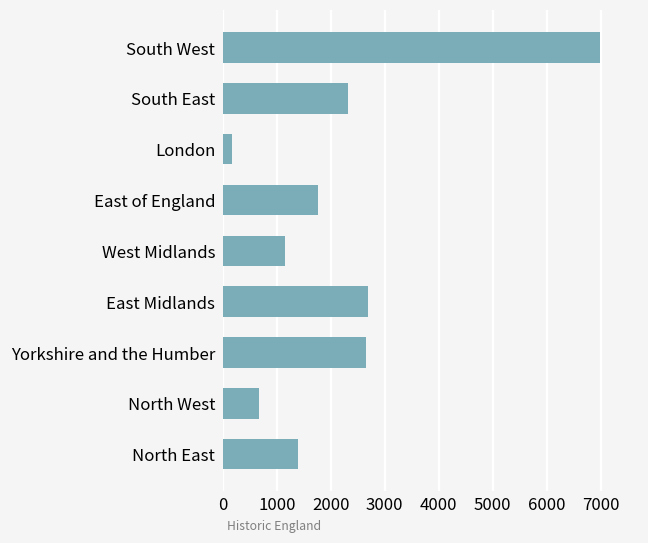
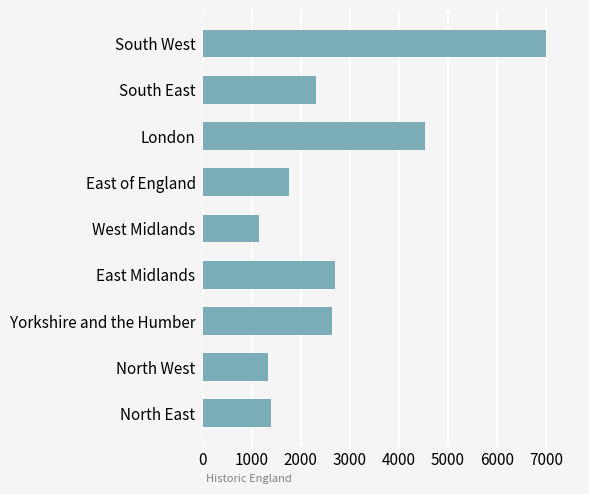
  {
    "South West": 7000,
    "South East": 2300,
-   "London": 200,
+   "London": 4500,
    "East of England": 1800,
    "West Midlands": 1200,
    "East Midlands": 2700,
    "Yorkshire and the Humber": 2600,
-   "North West": 700,
+   "North West": 1300,
    "North East": 1400
  }
